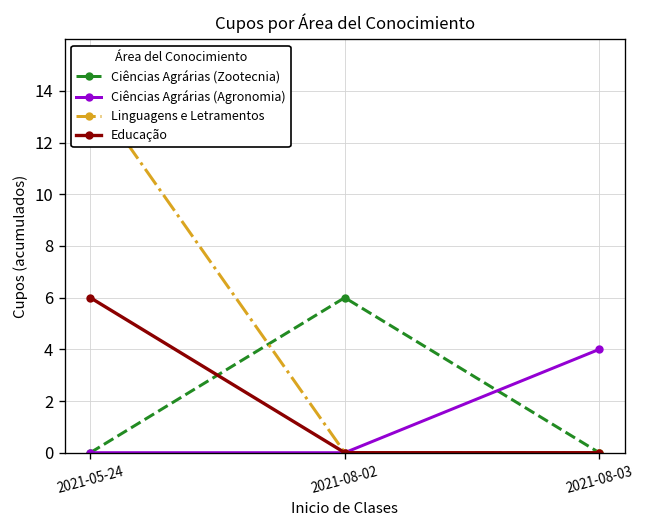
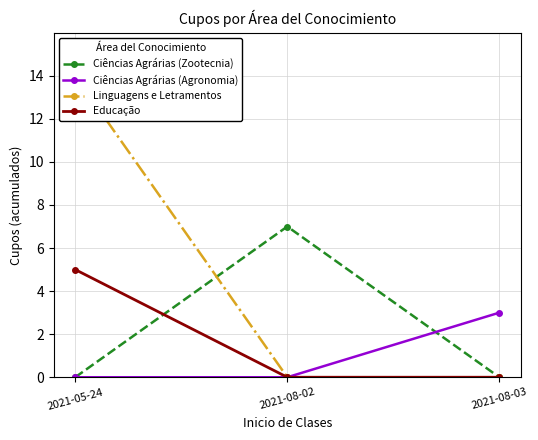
  {
    "Ciências Agrárias (Zootecnia)": {
-     "2021-08-02": 6
+     "2021-08-02": 7
    },
    "Ciências Agrárias (Agronomia)": {
-     "2021-08-03": 4
+     "2021-08-03": 3
    },
    "Educação": {
-     "2021-05-24": 6
+     "2021-05-24": 5
    }
  }
